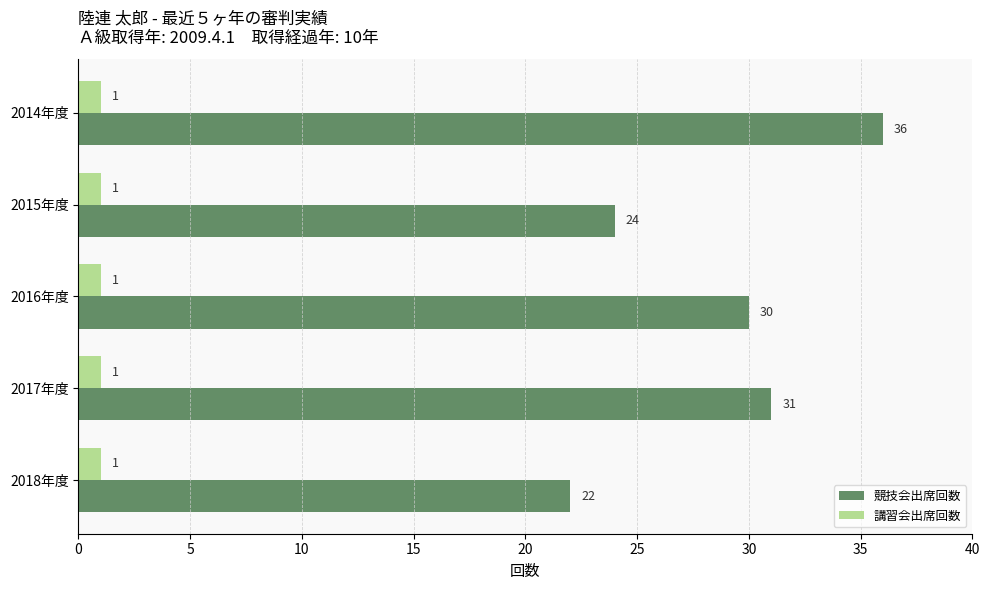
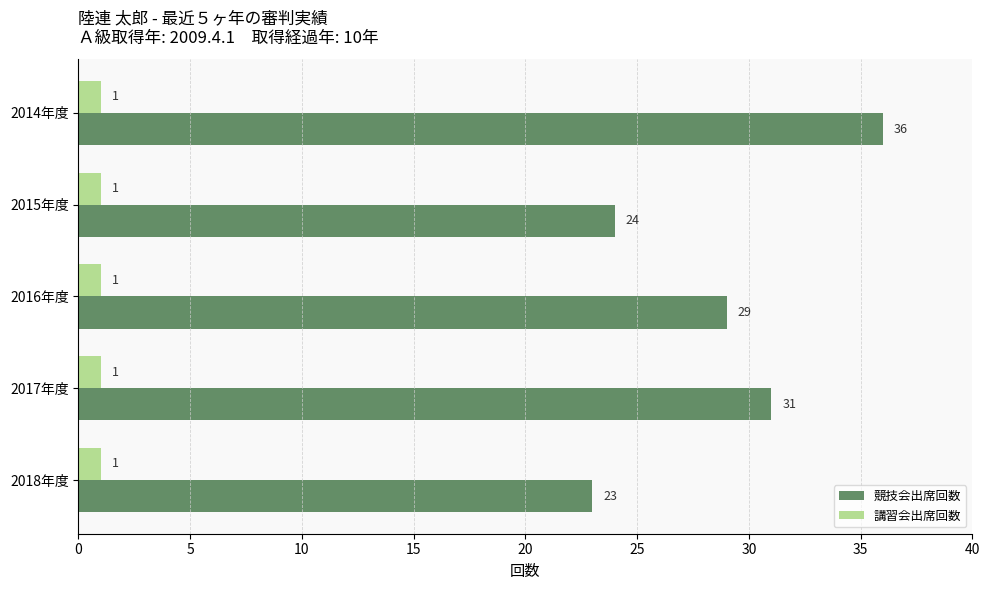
  {
    "競技会出席回数": {
      "2014年度": 36,
      "2015年度": 24,
-     "2016年度": 30,
+     "2016年度": 29,
      "2017年度": 31,
-     "2018年度": 22
+     "2018年度": 23
    },
    "講習会出席回数": {
      "2014年度": 1,
      "2015年度": 1,
      "2016年度": 1,
      "2017年度": 1,
      "2018年度": 1
    }
  }
